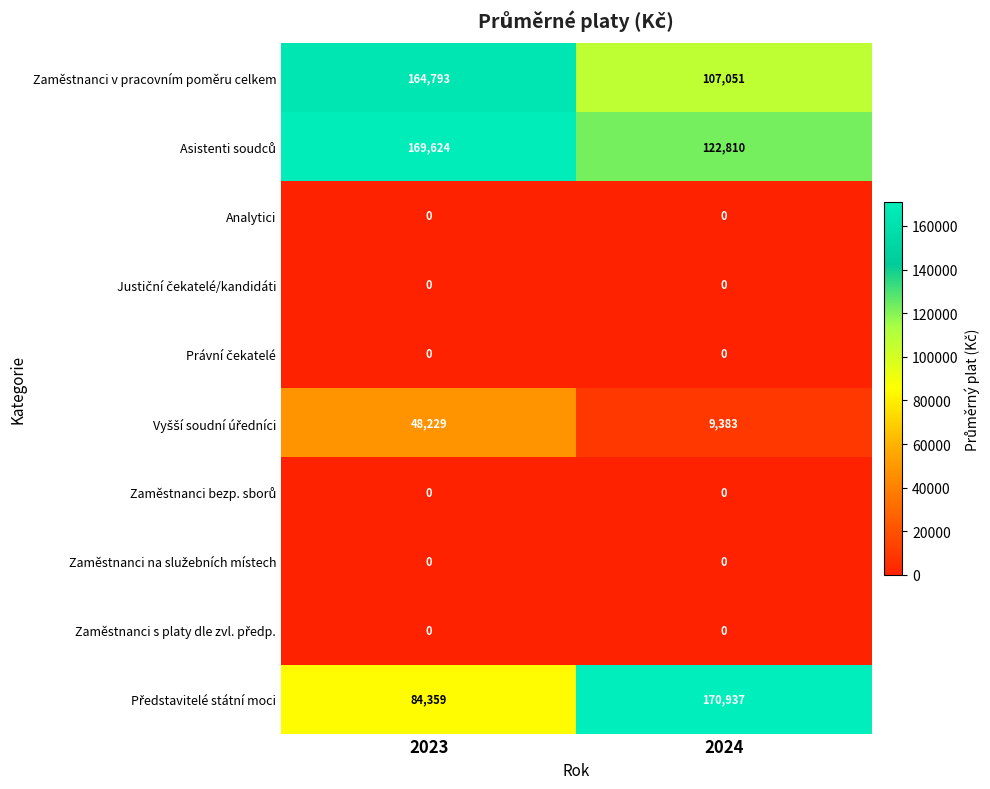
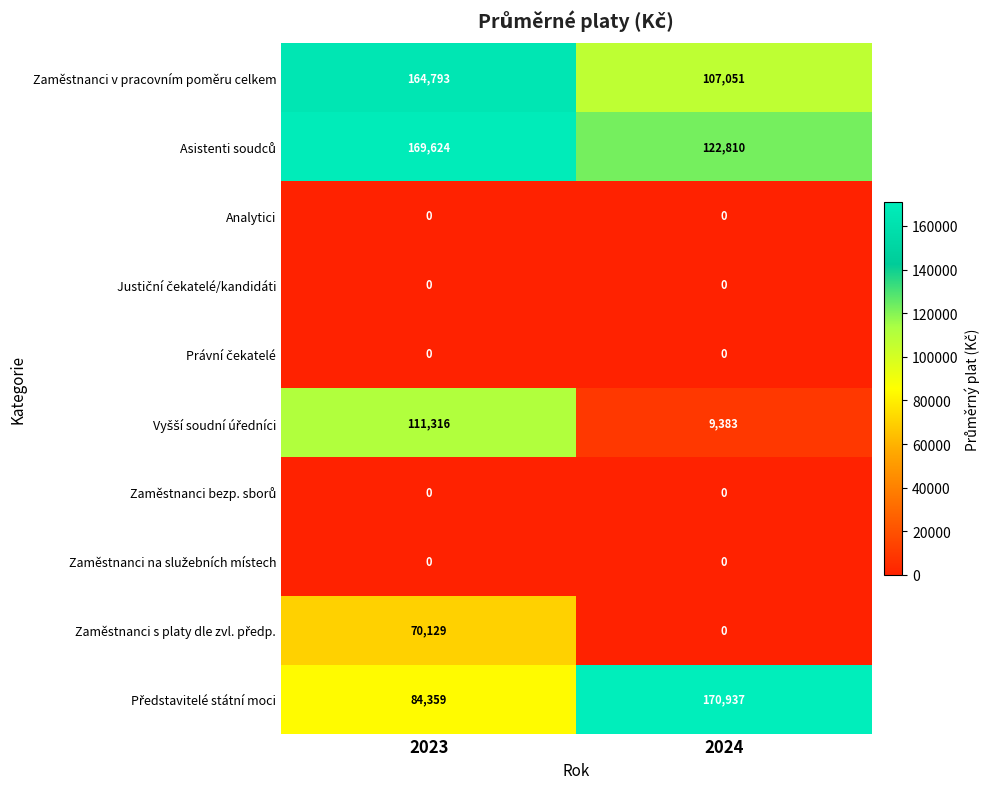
  {
    "Zaměstnanci v pracovním poměru celkem": {
      "2023": "164,793",
      "2024": "107,051"
    },
    "Asistenti soudců": {
      "2023": "169,624",
      "2024": "122,810"
    },
    "Analytici": {
      "2023": "0",
      "2024": "0"
    },
    "Justiční čekatelé/kandidáti": {
      "2023": "0",
      "2024": "0"
    },
    "Právní čekatelé": {
      "2023": "0",
      "2024": "0"
    },
    "Vyšší soudní úředníci": {
-     "2023": "48,229",
+     "2023": "111,316",
      "2024": "9,383"
    },
    "Zaměstnanci bezp. sborů": {
      "2023": "0",
      "2024": "0"
    },
    "Zaměstnanci na služebních místech": {
      "2023": "0",
      "2024": "0"
    },
    "Zaměstnanci s platy dle zvl. předp.": {
-     "2023": "0",
+     "2023": "70,129",
      "2024": "0"
    },
    "Představitelé státní moci": {
      "2023": "84,359",
      "2024": "170,937"
    }
  }
